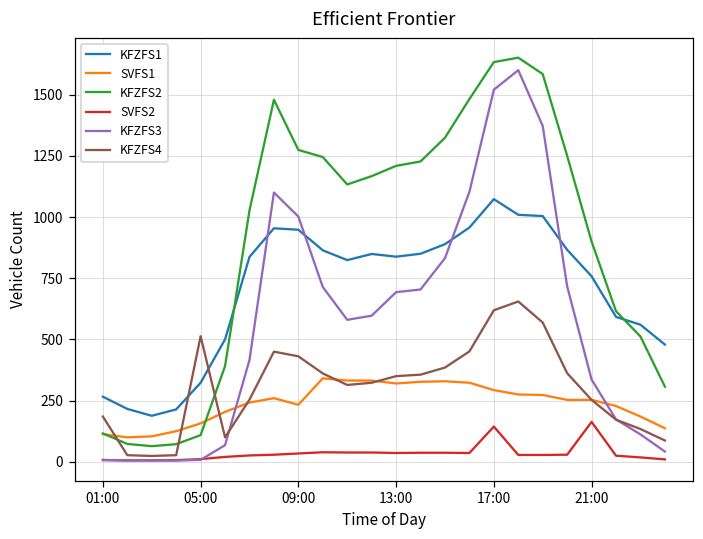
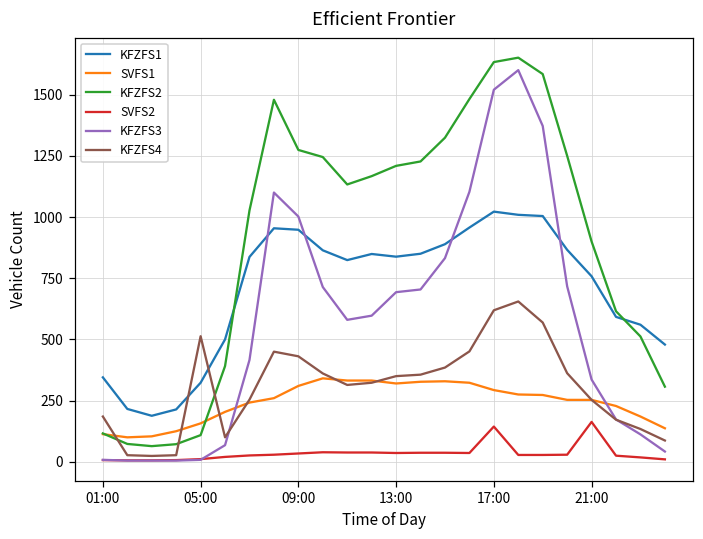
  {
    "KFZFS1": {
-     "01:00": 270,
+     "01:00": 350,
      "05:00": 320,
      "09:00": 950,
      "13:00": 840,
-     "17:00": 1070,
+     "17:00": 1020,
      "21:00": 760
    },
    "SVFS1": {
      "05:00": 160,
-     "09:00": 230,
+     "09:00": 310,
      "13:00": 320,
      "17:00": 290
    },
    "KFZFS2": {
      "05:00": 110,
      "09:00": 1270,
      "13:00": 1210,
      "17:00": 1630,
      "21:00": 900
    },
    "SVFS2": {
      "09:00": 30,
      "13:00": 40,
      "17:00": 140,
      "21:00": 160
    },
    "KFZFS3": {
      "09:00": 1000,
      "13:00": 690,
      "17:00": 1520,
      "21:00": 340
    },
    "KFZFS4": {
      "01:00": 190,
      "05:00": 510,
      "09:00": 430,
      "13:00": 350,
      "17:00": 620
    }
  }
